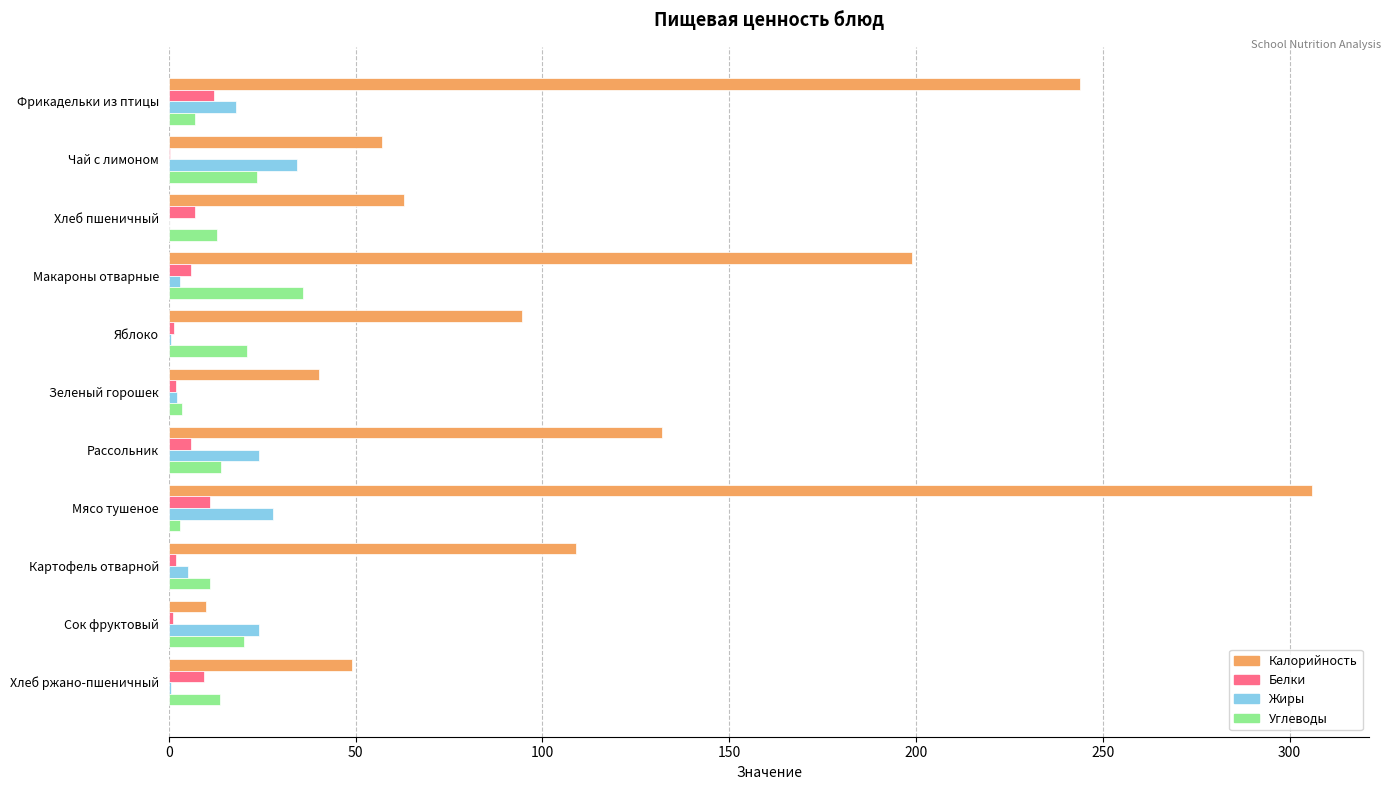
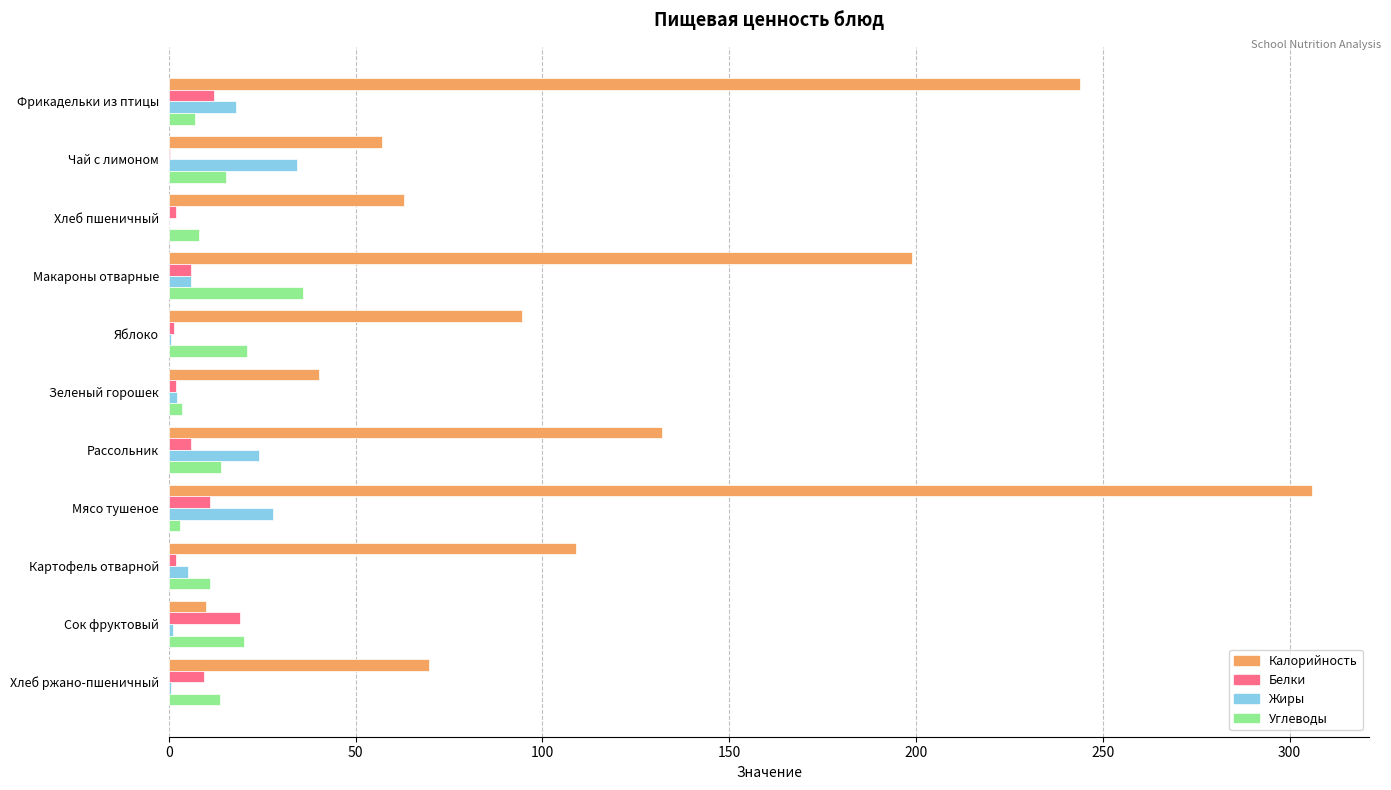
  {
    "Калорийность": {
      "Фрикадельки из птицы": 244,
      "Чай с лимоном": 57,
      "Хлеб пшеничный": 63,
      "Макароны отварные": 199,
      "Яблоко": 95,
      "Зеленый горошек": 40,
      "Рассольник": 132,
      "Мясо тушеное": 306,
      "Картофель отварной": 109,
      "Сок фруктовый": 10,
-     "Хлеб ржано-пшеничный": 49
+     "Хлеб ржано-пшеничный": 70
    },
    "Белки": {
      "Фрикадельки из птицы": 12,
-     "Хлеб пшеничный": 7,
+     "Хлеб пшеничный": 2,
      "Макароны отварные": 6,
      "Яблоко": 2,
      "Зеленый горошек": 2,
      "Рассольник": 6,
      "Мясо тушеное": 11,
      "Картофель отварной": 2,
-     "Сок фруктовый": 1,
+     "Сок фруктовый": 19,
      "Хлеб ржано-пшеничный": 9
    },
    "Жиры": {
      "Фрикадельки из птицы": 18,
      "Чай с лимоном": 34,
      "Хлеб пшеничный": 0,
-     "Макароны отварные": 3,
+     "Макароны отварные": 6,
      "Зеленый горошек": 2,
      "Рассольник": 24,
      "Мясо тушеное": 28,
      "Картофель отварной": 5,
-     "Сок фруктовый": 24
+     "Сок фруктовый": 1
    },
    "Углеводы": {
      "Фрикадельки из птицы": 7,
-     "Чай с лимоном": 24,
-     "Хлеб пшеничный": 13,
+     "Чай с лимоном": 15,
+     "Хлеб пшеничный": 8,
      "Макароны отварные": 36,
      "Яблоко": 21,
      "Зеленый горошек": 3,
      "Рассольник": 14,
      "Мясо тушеное": 3,
      "Картофель отварной": 11,
      "Сок фруктовый": 20,
      "Хлеб ржано-пшеничный": 14
    }
  }
